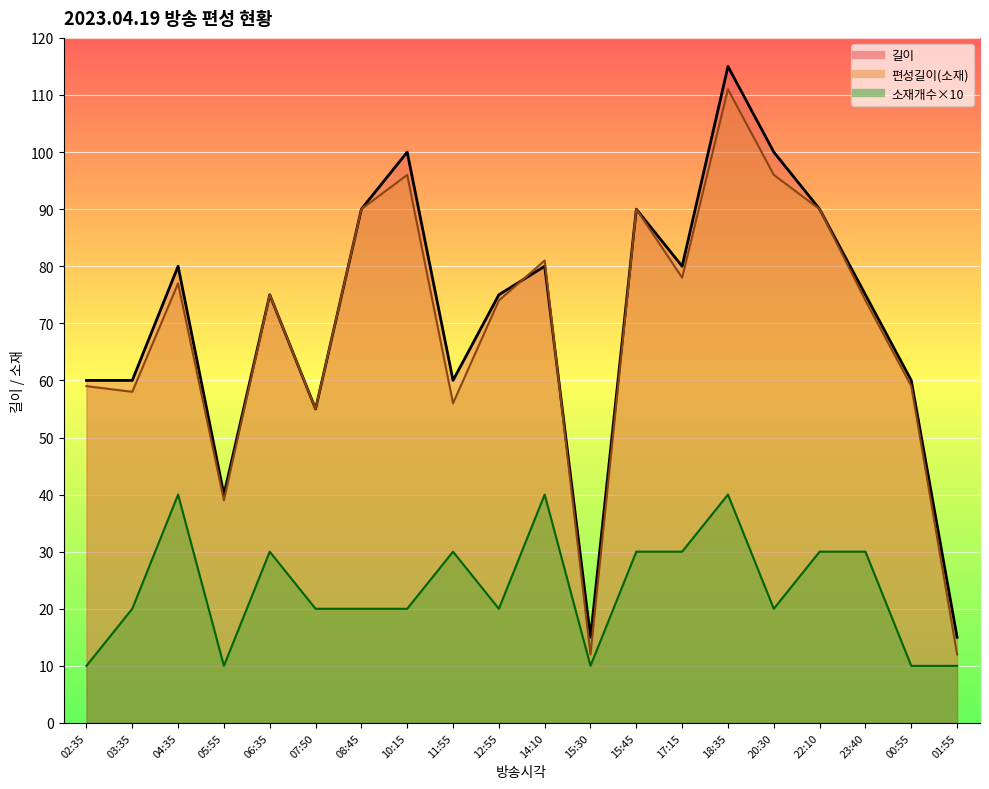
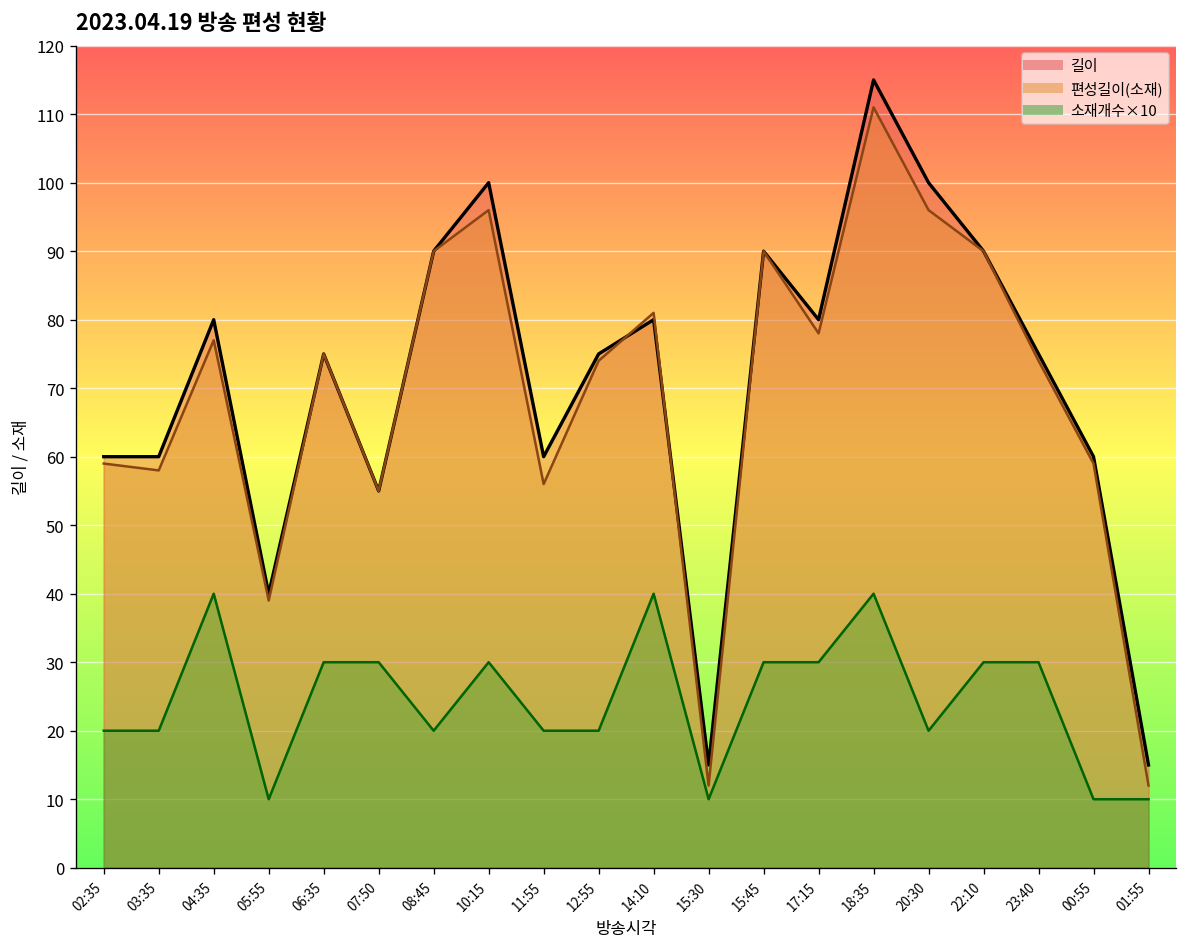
  {
    "소재개수×10": {
-     "02:35": 10,
+     "02:35": 20,
      "03:35": 20,
      "04:35": 40,
      "05:55": 10,
      "06:35": 30,
-     "07:50": 20,
+     "07:50": 30,
      "08:45": 20,
-     "10:15": 20,
-     "11:55": 30,
+     "10:15": 30,
+     "11:55": 20,
      "12:55": 20,
      "14:10": 40,
      "15:30": 10,
      "15:45": 30,
      "17:15": 30,
      "18:35": 40,
      "20:30": 20,
      "22:10": 30,
      "23:40": 30,
      "00:55": 10,
      "01:55": 10
    }
  }
